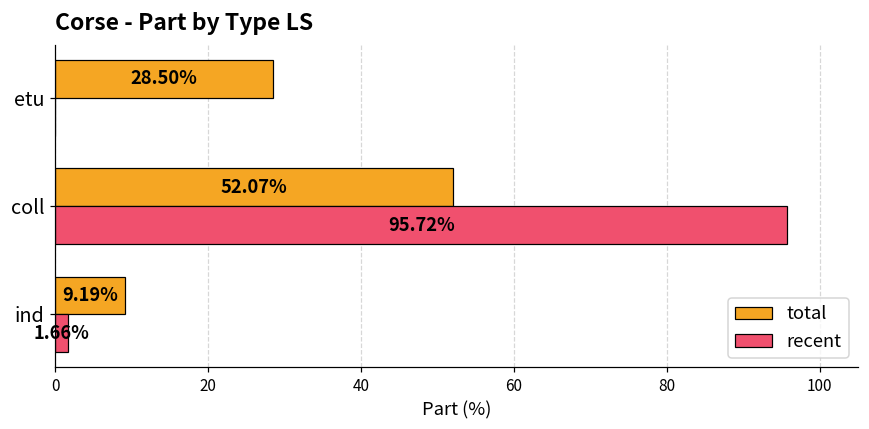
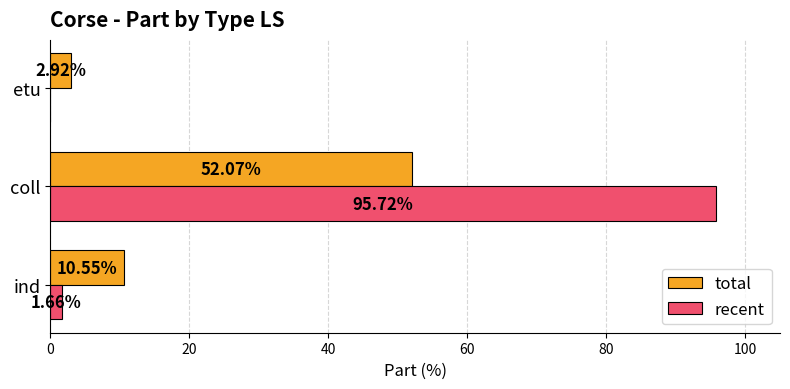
  {
    "total": {
-     "etu": "28.50%",
+     "etu": "2.92%",
      "coll": "52.07%",
-     "ind": "9.19%"
+     "ind": "10.55%"
    },
    "recent": {
      "coll": "95.72%",
      "ind": "1.66%"
    }
  }
